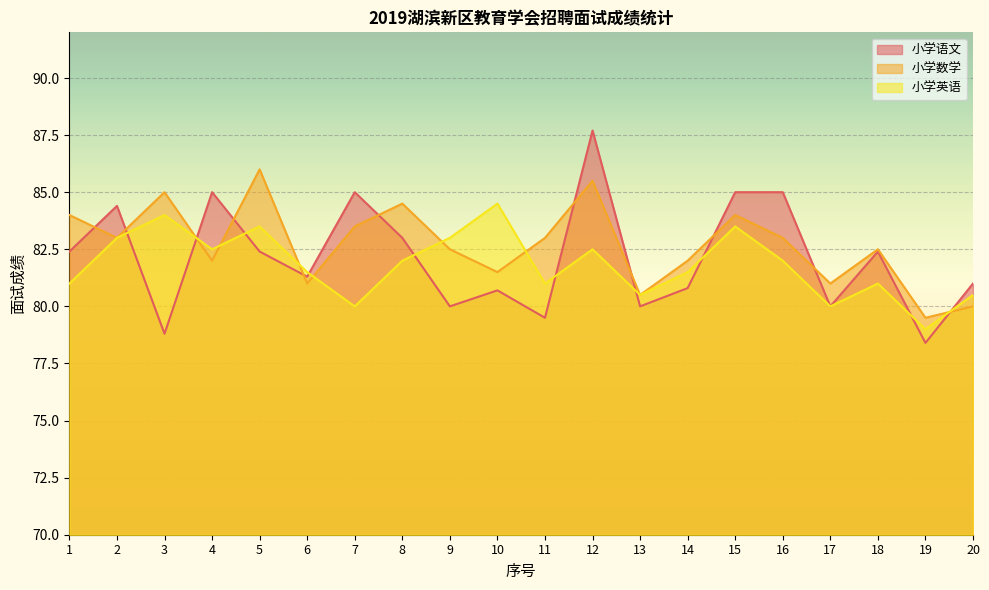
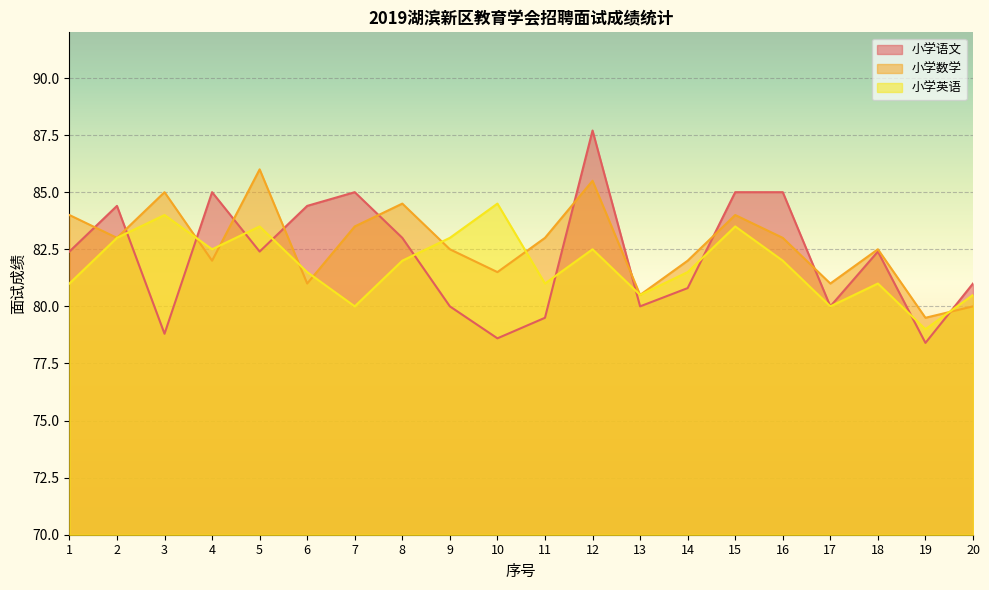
  {
    "小学语文": {
      "1": 82.4,
      "2": 84.4,
      "3": 78.8,
      "4": 85.0,
      "5": 82.4,
-     "6": 81.3,
+     "6": 84.4,
      "7": 85.0,
      "8": 83.0,
      "9": 80.0,
-     "10": 80.7,
+     "10": 78.6,
      "11": 79.5,
      "12": 87.7,
      "13": 80.0,
      "14": 80.8,
      "15": 85.0,
      "16": 85.0,
      "19": 78.4,
      "20": 81.0
    }
  }
